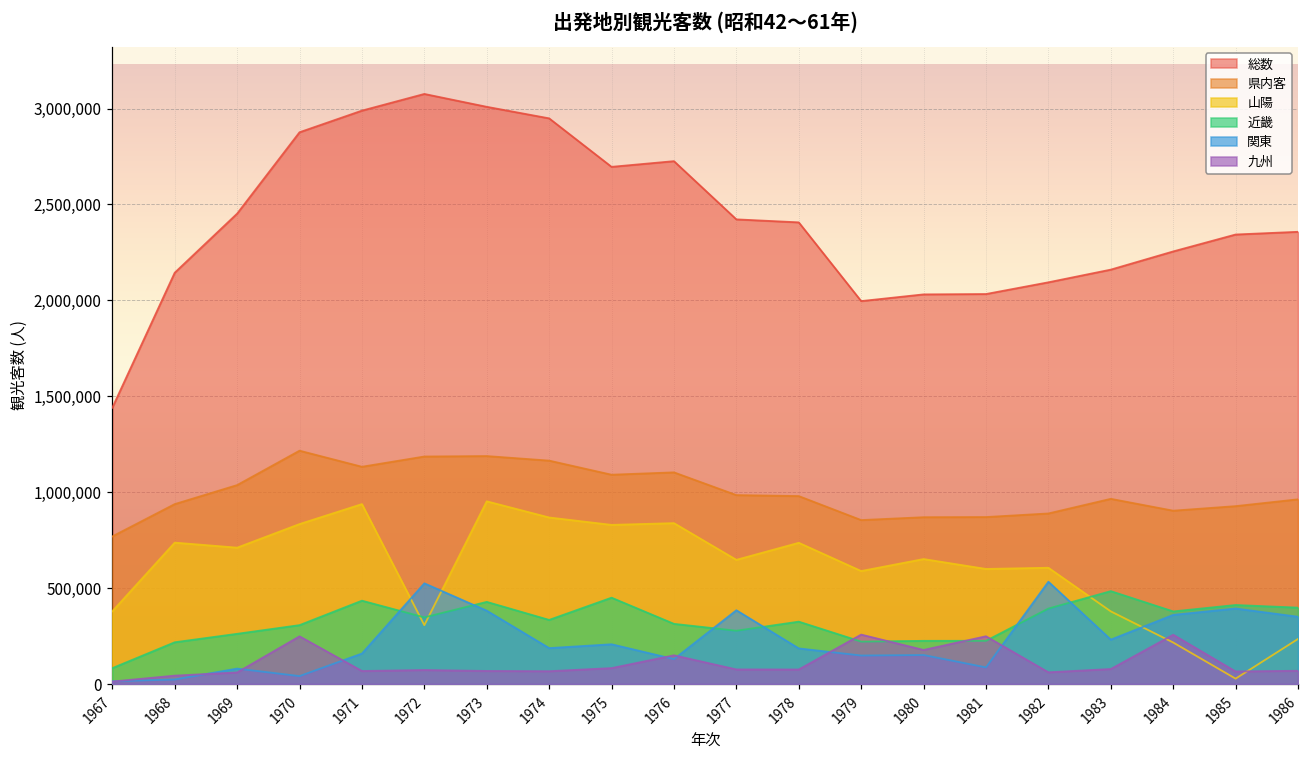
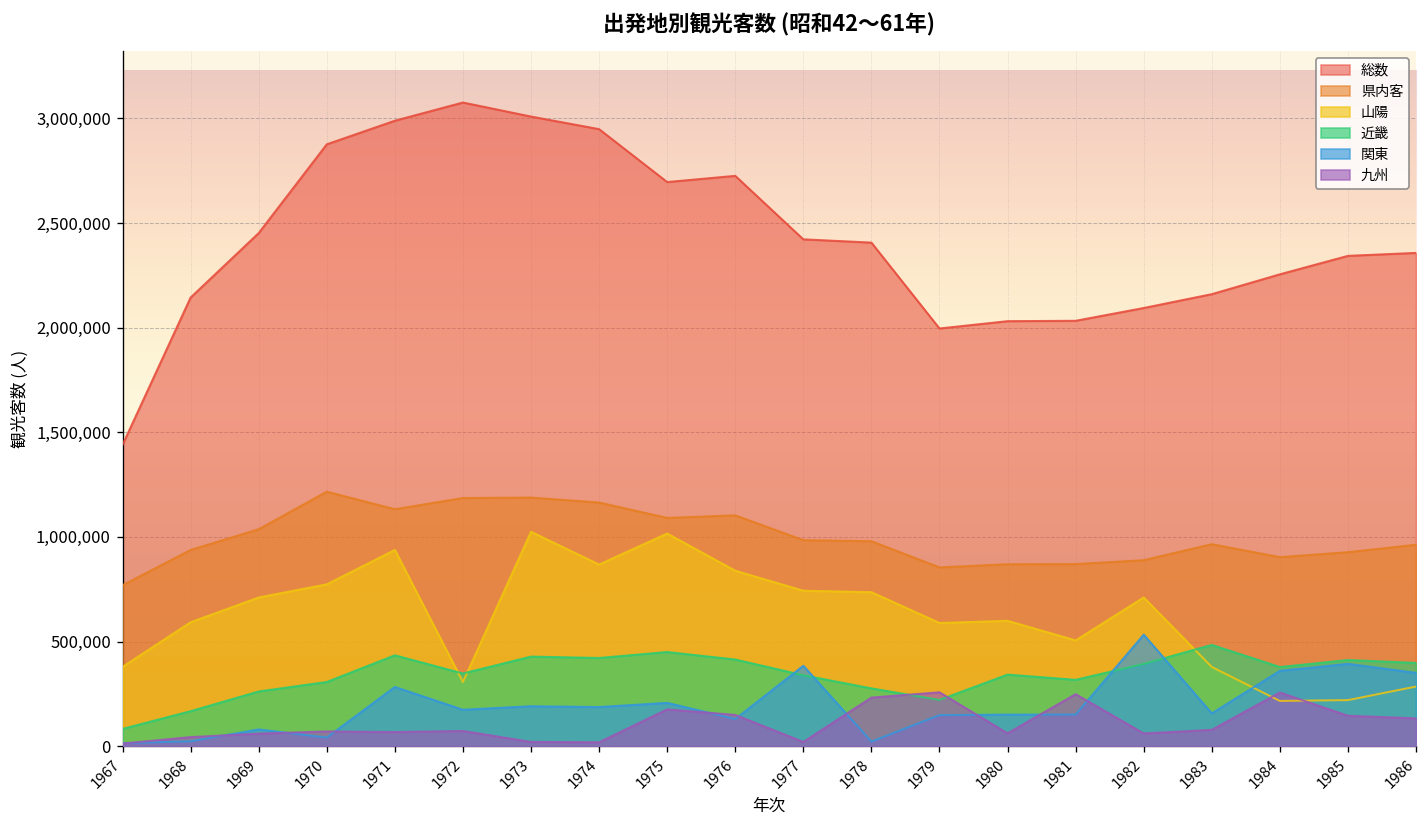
  {
    "山陽": {
      "1967": "380,000",
-     "1968": "740,000",
+     "1968": "590,000",
      "1969": "710,000",
-     "1970": "830,000",
+     "1970": "770,000",
      "1971": "940,000",
      "1972": "310,000",
-     "1973": "950,000",
+     "1973": "1,020,000",
      "1974": "870,000",
-     "1975": "830,000",
+     "1975": "1,020,000",
      "1976": "840,000",
-     "1977": "650,000",
+     "1977": "740,000",
      "1978": "740,000",
      "1979": "590,000",
-     "1980": "650,000",
-     "1981": "600,000",
-     "1982": "610,000",
+     "1980": "600,000",
+     "1981": "510,000",
+     "1982": "710,000",
      "1983": "380,000",
      "1984": "220,000",
-     "1985": "30,000",
-     "1986": "230,000"
+     "1985": "220,000",
+     "1986": "290,000"
    },
    "近畿": {
      "1967": "80,000",
-     "1968": "220,000",
+     "1968": "170,000",
      "1969": "260,000",
      "1970": "310,000",
      "1971": "430,000",
      "1972": "350,000",
      "1973": "430,000",
-     "1974": "330,000",
+     "1974": "420,000",
      "1975": "450,000",
-     "1976": "310,000",
-     "1977": "280,000",
-     "1978": "330,000",
+     "1976": "410,000",
+     "1977": "340,000",
+     "1978": "280,000",
      "1979": "220,000",
-     "1980": "220,000",
-     "1981": "230,000",
+     "1980": "340,000",
+     "1981": "320,000",
      "1982": "390,000",
      "1983": "480,000",
      "1984": "380,000",
      "1985": "410,000",
      "1986": "400,000"
    },
    "関東": {
      "1968": "20,000",
      "1969": "80,000",
      "1970": "40,000",
-     "1971": "160,000",
-     "1972": "520,000",
-     "1973": "380,000",
+     "1971": "280,000",
+     "1972": "170,000",
+     "1973": "190,000",
      "1974": "190,000",
      "1975": "210,000",
      "1976": "130,000",
      "1977": "380,000",
-     "1978": "190,000",
+     "1978": "20,000",
      "1979": "150,000",
      "1980": "150,000",
-     "1981": "90,000",
+     "1981": "150,000",
      "1982": "530,000",
-     "1983": "230,000",
+     "1983": "160,000",
      "1984": "360,000",
      "1985": "390,000",
      "1986": "350,000"
    },
    "九州": {
      "1968": "40,000",
      "1969": "60,000",
-     "1970": "250,000",
+     "1970": "70,000",
      "1971": "70,000",
      "1972": "70,000",
-     "1973": "70,000",
-     "1974": "70,000",
-     "1975": "80,000",
+     "1973": "20,000",
+     "1974": "20,000",
+     "1975": "180,000",
      "1976": "150,000",
-     "1977": "80,000",
-     "1978": "80,000",
+     "1977": "20,000",
+     "1978": "230,000",
      "1979": "260,000",
-     "1980": "180,000",
+     "1980": "60,000",
      "1981": "250,000",
      "1982": "60,000",
      "1983": "80,000",
      "1984": "260,000",
-     "1985": "70,000",
-     "1986": "70,000"
+     "1985": "150,000",
+     "1986": "130,000"
    }
  }
